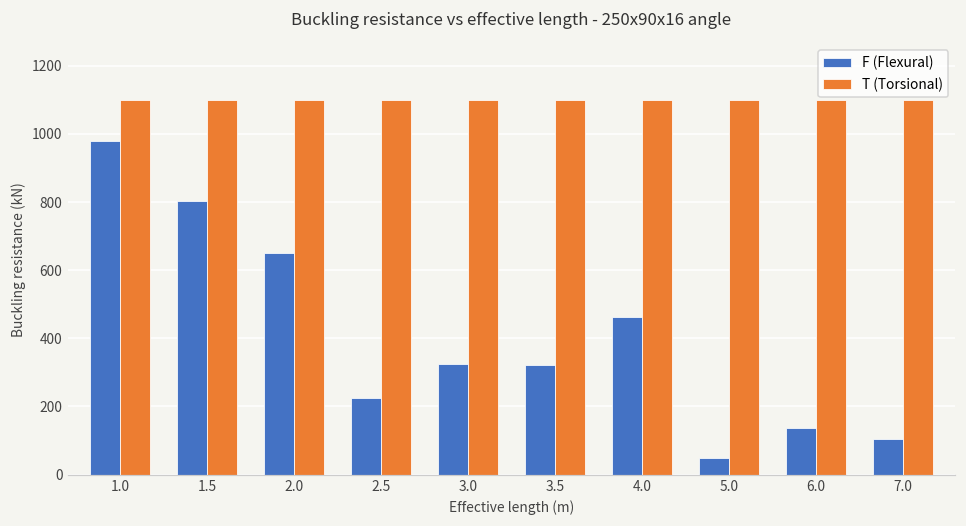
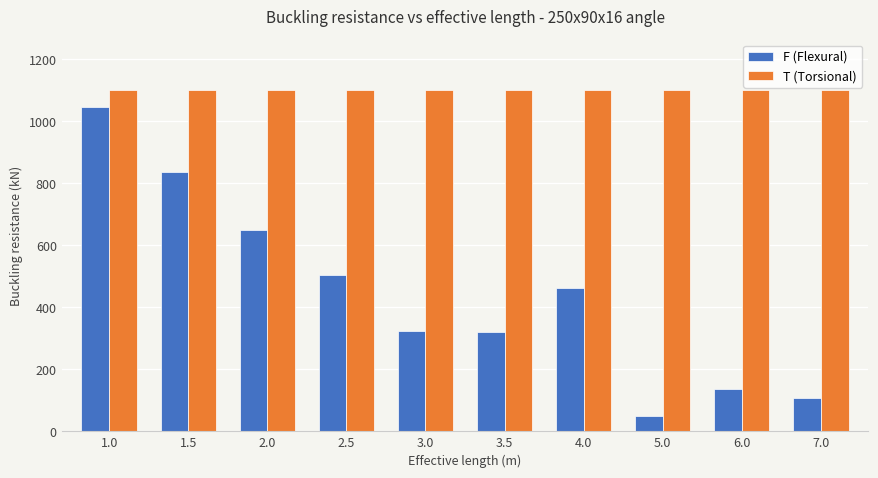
  {
    "F (Flexural)": {
-     "1.0": 980,
-     "1.5": 800,
+     "1.0": 1050,
+     "1.5": 840,
      "2.0": 650,
-     "2.5": 230,
+     "2.5": 510,
      "3.0": 330,
      "3.5": 320,
      "4.0": 460,
      "5.0": 50,
      "6.0": 140,
      "7.0": 110
    },
    "T (Torsional)": {
      "1.0": 1100,
      "1.5": 1100,
      "2.0": 1100,
      "2.5": 1100,
      "3.0": 1100,
      "3.5": 1100,
      "4.0": 1100,
      "5.0": 1100,
      "6.0": 1100,
      "7.0": 1100
    }
  }
